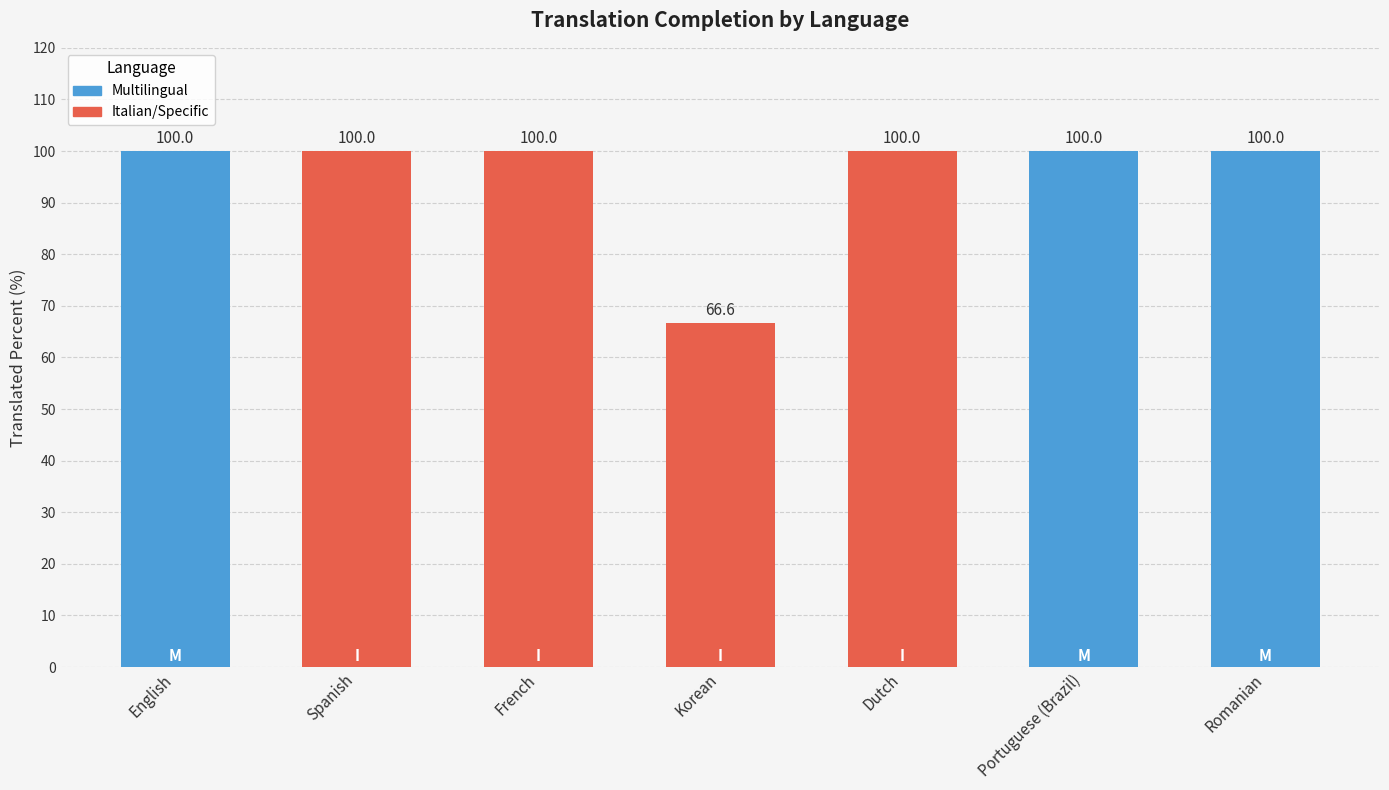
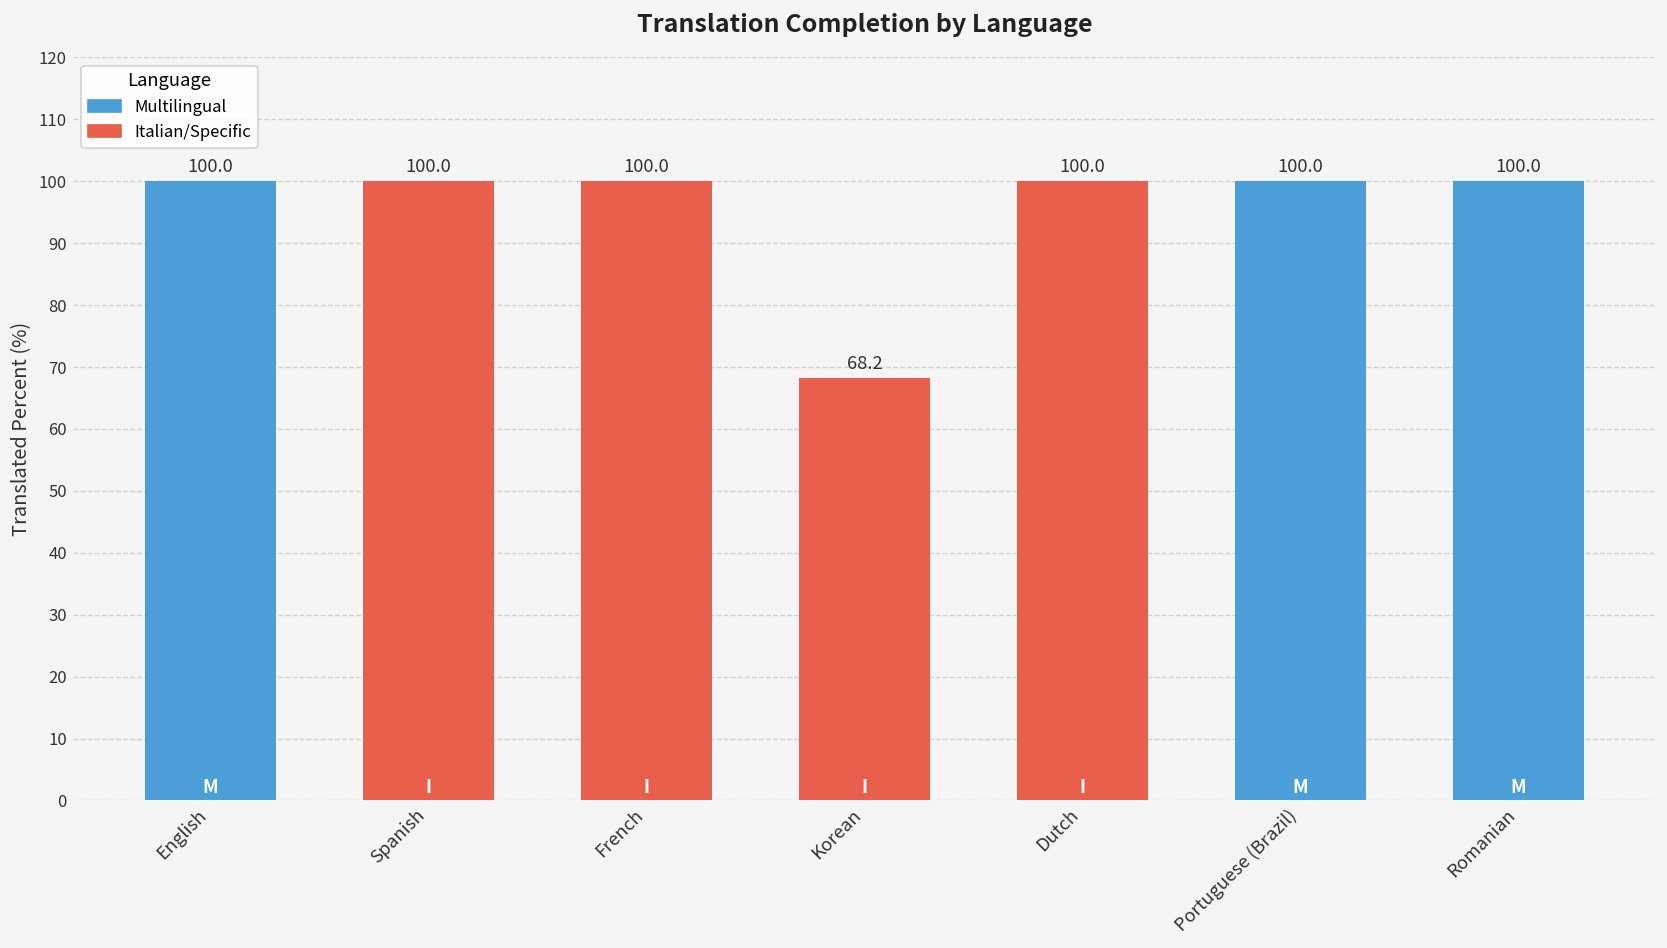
  {
    "English": 100.0,
    "Spanish": 100.0,
    "French": 100.0,
-   "Korean": 66.6,
+   "Korean": 68.2,
    "Dutch": 100.0,
    "Portuguese (Brazil)": 100.0,
    "Romanian": 100.0
  }
